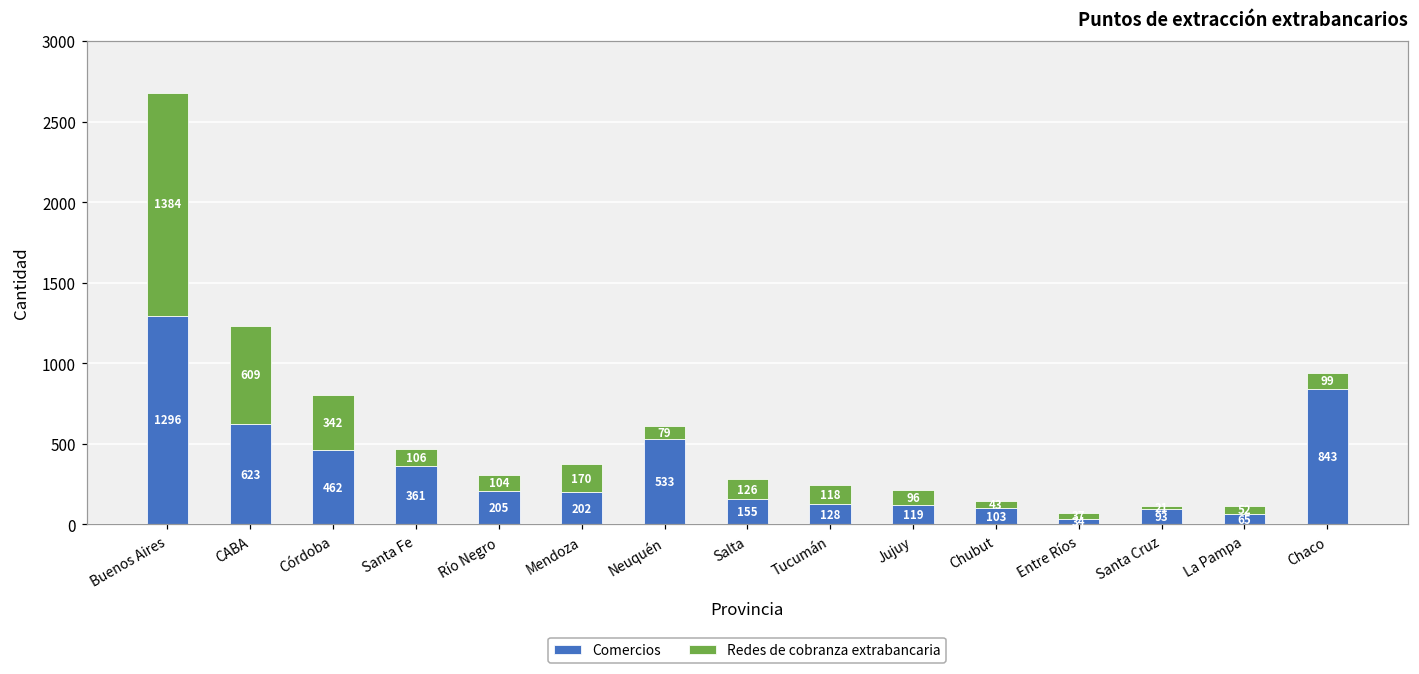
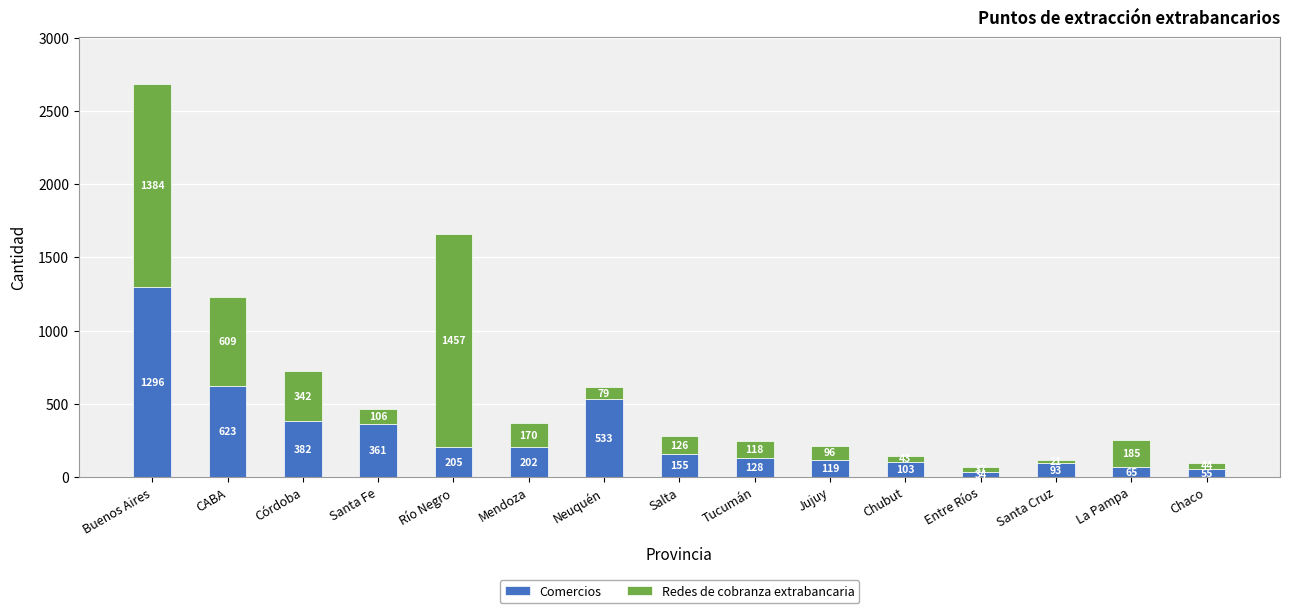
  {
    "Comercios": {
      "Buenos Aires": 1296,
      "CABA": 623,
-     "Córdoba": 462,
+     "Córdoba": 382,
      "Santa Fe": 361,
      "Río Negro": 205,
      "Mendoza": 202,
      "Neuquén": 533,
      "Salta": 155,
      "Tucumán": 128,
      "Jujuy": 119,
      "Chubut": 103,
      "Entre Ríos": 34,
      "Santa Cruz": 93,
      "La Pampa": 65,
-     "Chaco": 843
+     "Chaco": 55
    },
    "Redes de cobranza extrabancaria": {
      "Buenos Aires": 1384,
      "CABA": 609,
      "Córdoba": 342,
      "Santa Fe": 106,
-     "Río Negro": 104,
+     "Río Negro": 1457,
      "Mendoza": 170,
      "Neuquén": 79,
      "Salta": 126,
      "Tucumán": 118,
      "Jujuy": 96,
      "Chubut": 43,
-     "La Pampa": 52,
-     "Chaco": 100
+     "La Pampa": 185,
+     "Chaco": 40
    }
  }
